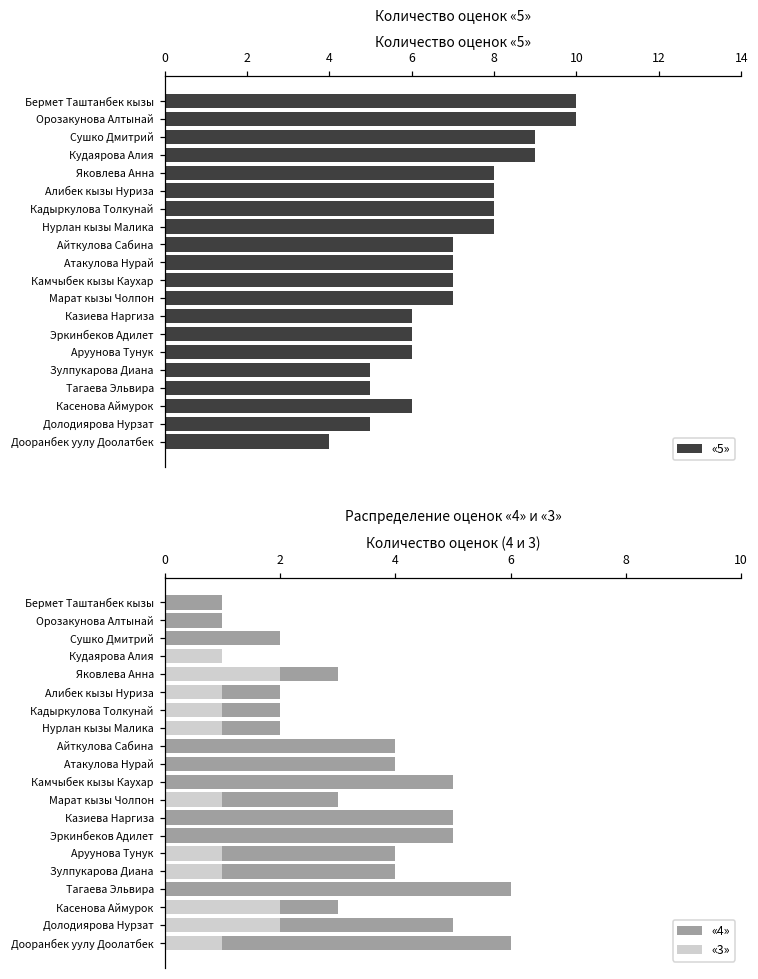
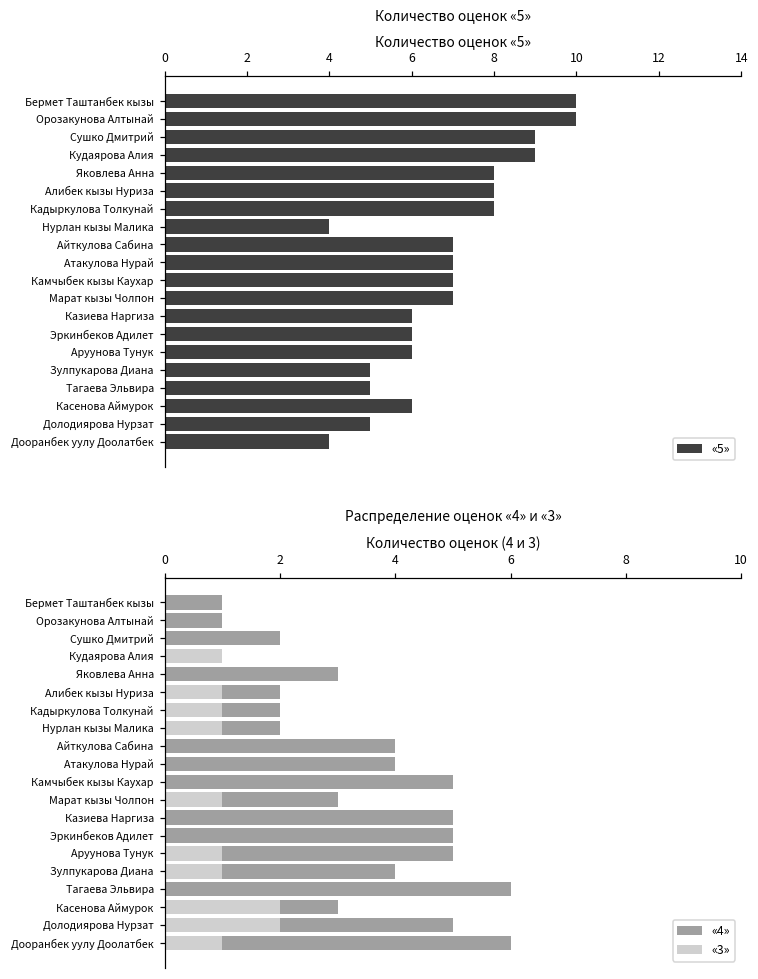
  {
    "Количество оценок «5»": {
      "Бермет Таштанбек кызы": 10,
      "Орозакунова Алтынай": 10,
      "Сушко Дмитрий": 9,
      "Кудаярова Алия": 9,
      "Яковлева Анна": 8,
      "Алибек кызы Нуриза": 8,
      "Кадыркулова Толкунай": 8,
-     "Нурлан кызы Малика": 8,
+     "Нурлан кызы Малика": 4,
      "Айткулова Сабина": 7,
      "Атакулова Нурай": 7,
      "Камчыбек кызы Каухар": 7,
      "Марат кызы Чолпон": 7,
      "Казиева Наргиза": 6,
      "Эркинбеков Адилет": 6,
      "Аруунова Тунук": 6,
      "Зулпукарова Диана": 5,
      "Тагаева Эльвира": 5,
      "Касенова Аймурок": 6,
      "Долодиярова Нурзат": 5,
      "Дооранбек уулу Доолатбек": 4
    },
    "Распределение оценок «4» и «3»": {
      "«4»": {
        "Бермет Таштанбек кызы": 1,
        "Орозакунова Алтынай": 1,
        "Сушко Дмитрий": 2,
        "Кудаярова Алия": 1,
        "Яковлева Анна": 3,
        "Алибек кызы Нуриза": 2,
        "Кадыркулова Толкунай": 2,
        "Нурлан кызы Малика": 2,
        "Айткулова Сабина": 4,
        "Атакулова Нурай": 4,
        "Камчыбек кызы Каухар": 5,
        "Марат кызы Чолпон": 3,
        "Казиева Наргиза": 5,
        "Эркинбеков Адилет": 5,
-       "Аруунова Тунук": 4,
+       "Аруунова Тунук": 5,
        "Зулпукарова Диана": 4,
        "Тагаева Эльвира": 6,
        "Касенова Аймурок": 3,
        "Долодиярова Нурзат": 5,
        "Дооранбек уулу Доолатбек": 6
      },
      "«3»": {
        "Бермет Таштанбек кызы": 0,
        "Орозакунова Алтынай": 0,
        "Сушко Дмитрий": 0,
        "Кудаярова Алия": 1,
-       "Яковлева Анна": 2,
+       "Яковлева Анна": 0,
        "Айткулова Сабина": 0,
        "Атакулова Нурай": 0,
        "Камчыбек кызы Каухар": 0,
        "Казиева Наргиза": 0,
        "Эркинбеков Адилет": 0,
        "Тагаева Эльвира": 0
      }
    }
  }
